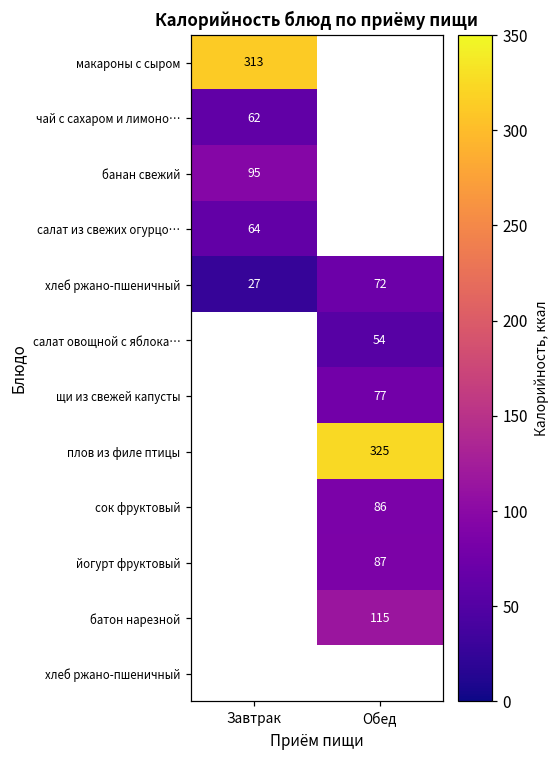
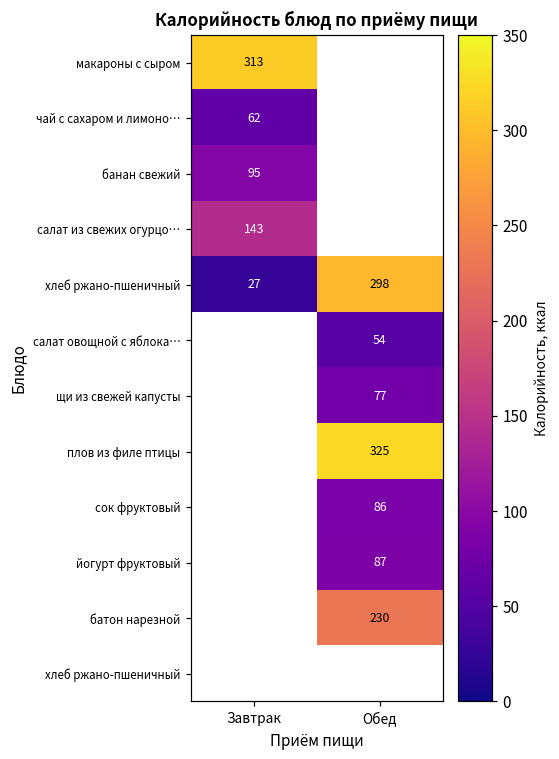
  {
    "макароны с сыром": {
      "Завтрак": 313
    },
    "чай с сахаром и лимоно…": {
      "Завтрак": 62
    },
    "банан свежий": {
      "Завтрак": 95
    },
    "салат из свежих огурцо…": {
-     "Завтрак": 64
+     "Завтрак": 143
    },
    "хлеб ржано-пшеничный": {
      "Завтрак": 27,
-     "Обед": 72
+     "Обед": 298
    },
    "салат овощной с яблока…": {
      "Обед": 54
    },
    "щи из свежей капусты": {
      "Обед": 77
    },
    "плов из филе птицы": {
      "Обед": 325
    },
    "сок фруктовый": {
      "Обед": 86
    },
    "йогурт фруктовый": {
      "Обед": 87
    },
    "батон нарезной": {
-     "Обед": 115
+     "Обед": 230
    }
  }
